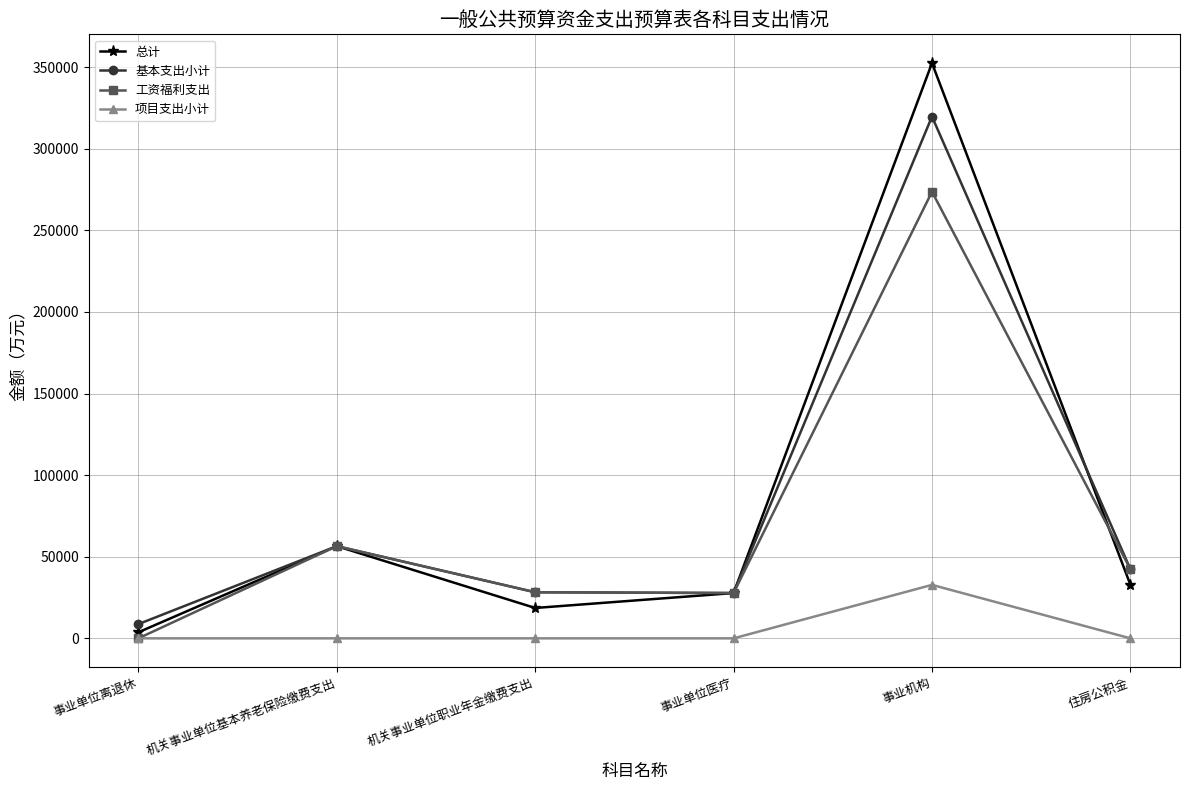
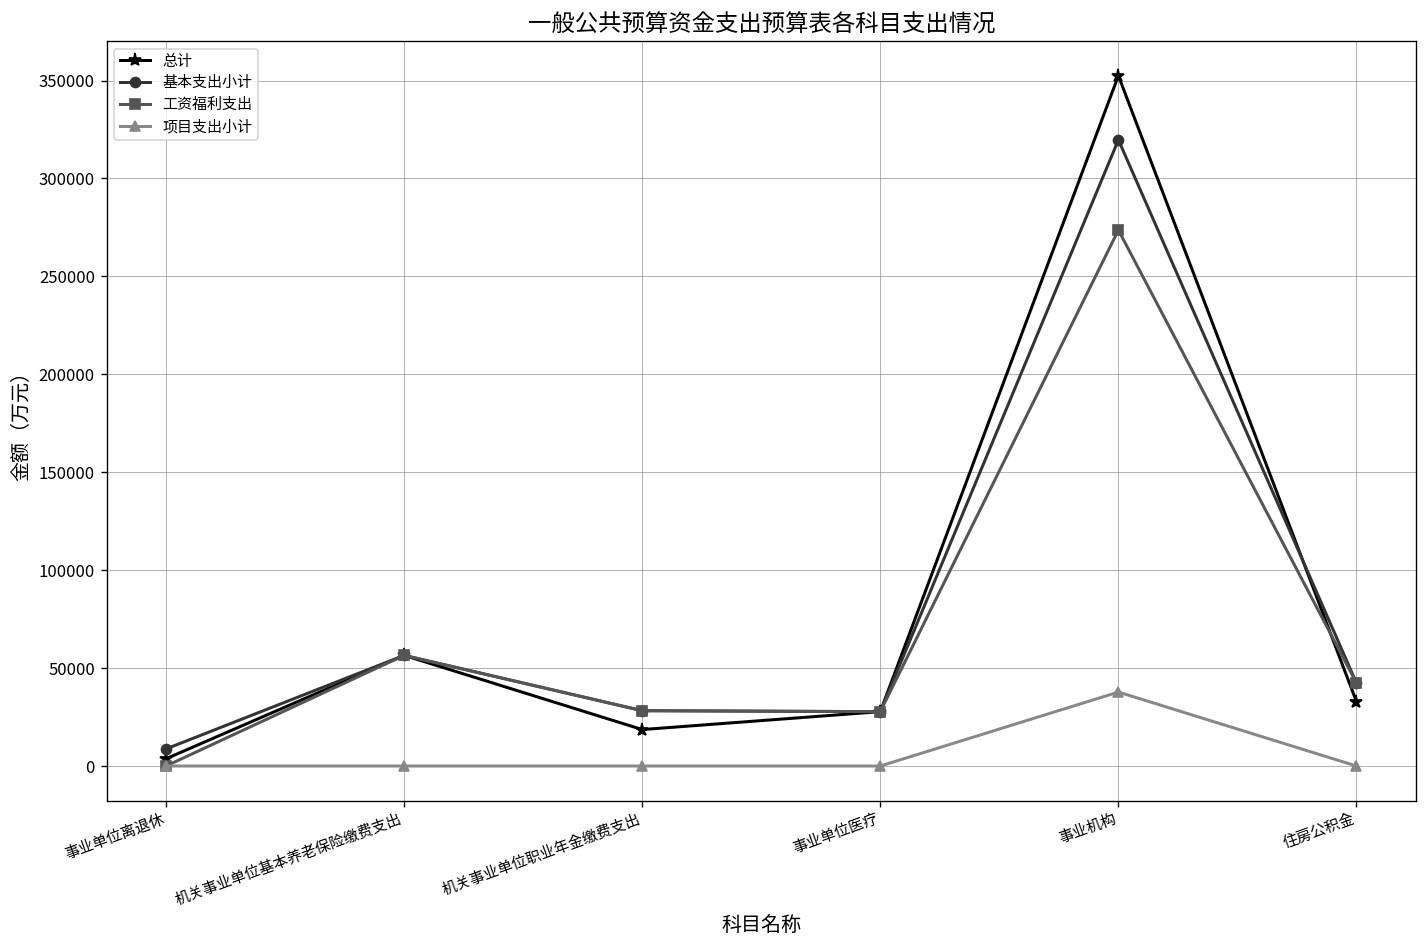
  {
    "总计": {
      "事业单位离退休": 4000,
      "机关事业单位职业年金缴费支出": 19000,
      "事业机构": 352000,
      "住房公积金": 33000
    },
    "项目支出小计": {
      "机关事业单位基本养老保险缴费支出": 0,
      "机关事业单位职业年金缴费支出": 0,
      "事业单位医疗": 0,
-     "事业机构": 33000,
+     "事业机构": 38000,
      "住房公积金": 0
    }
  }
